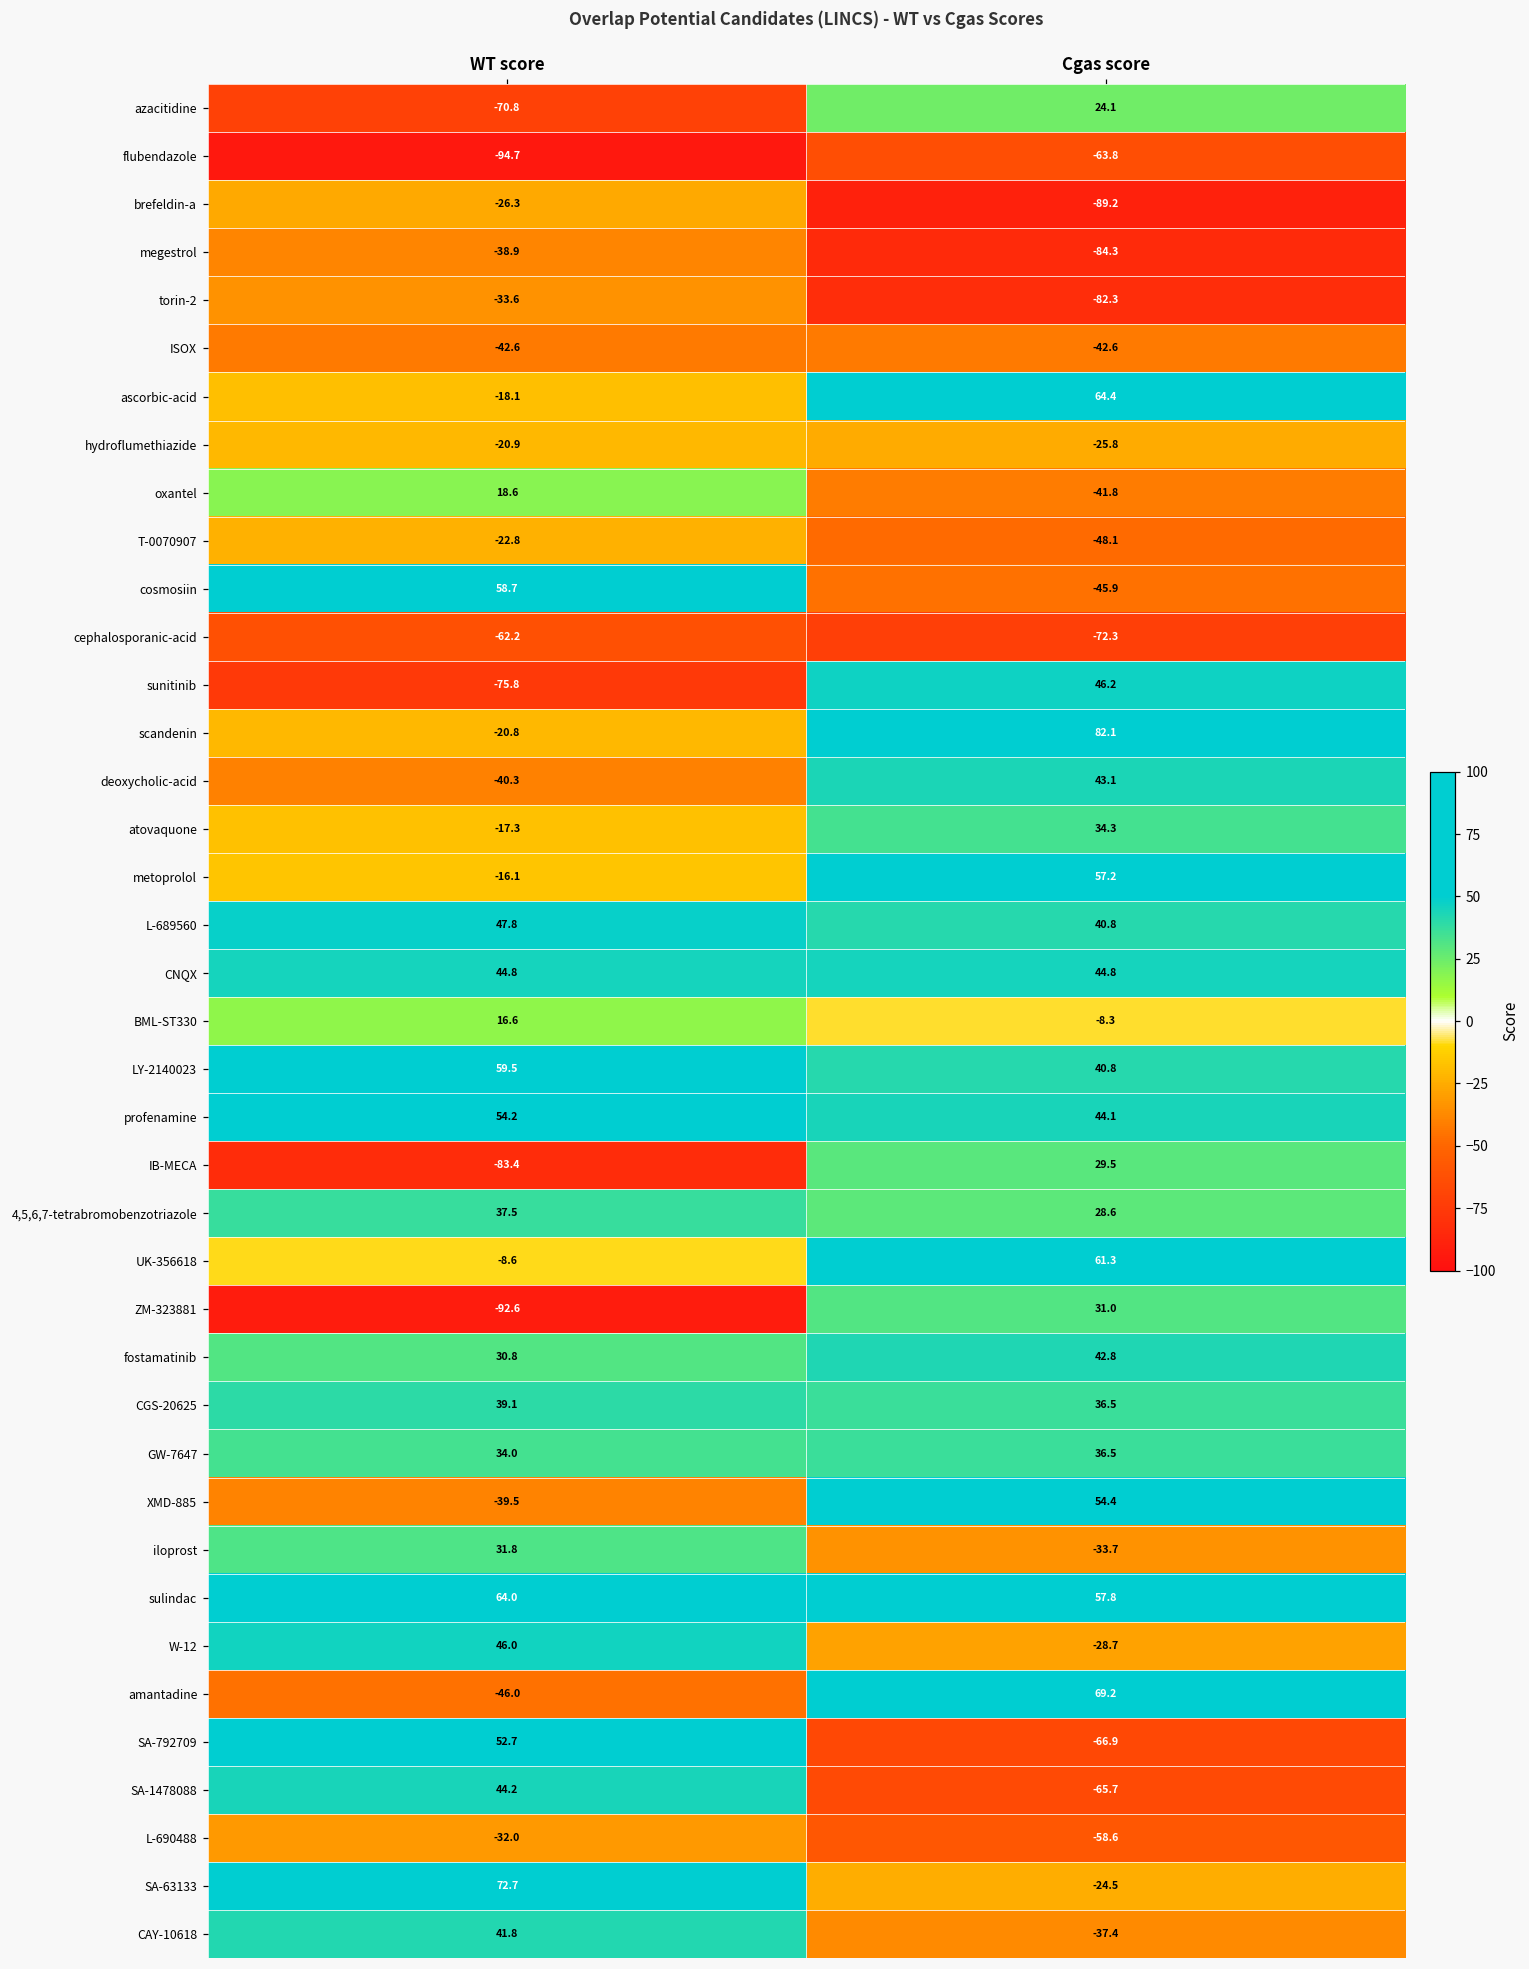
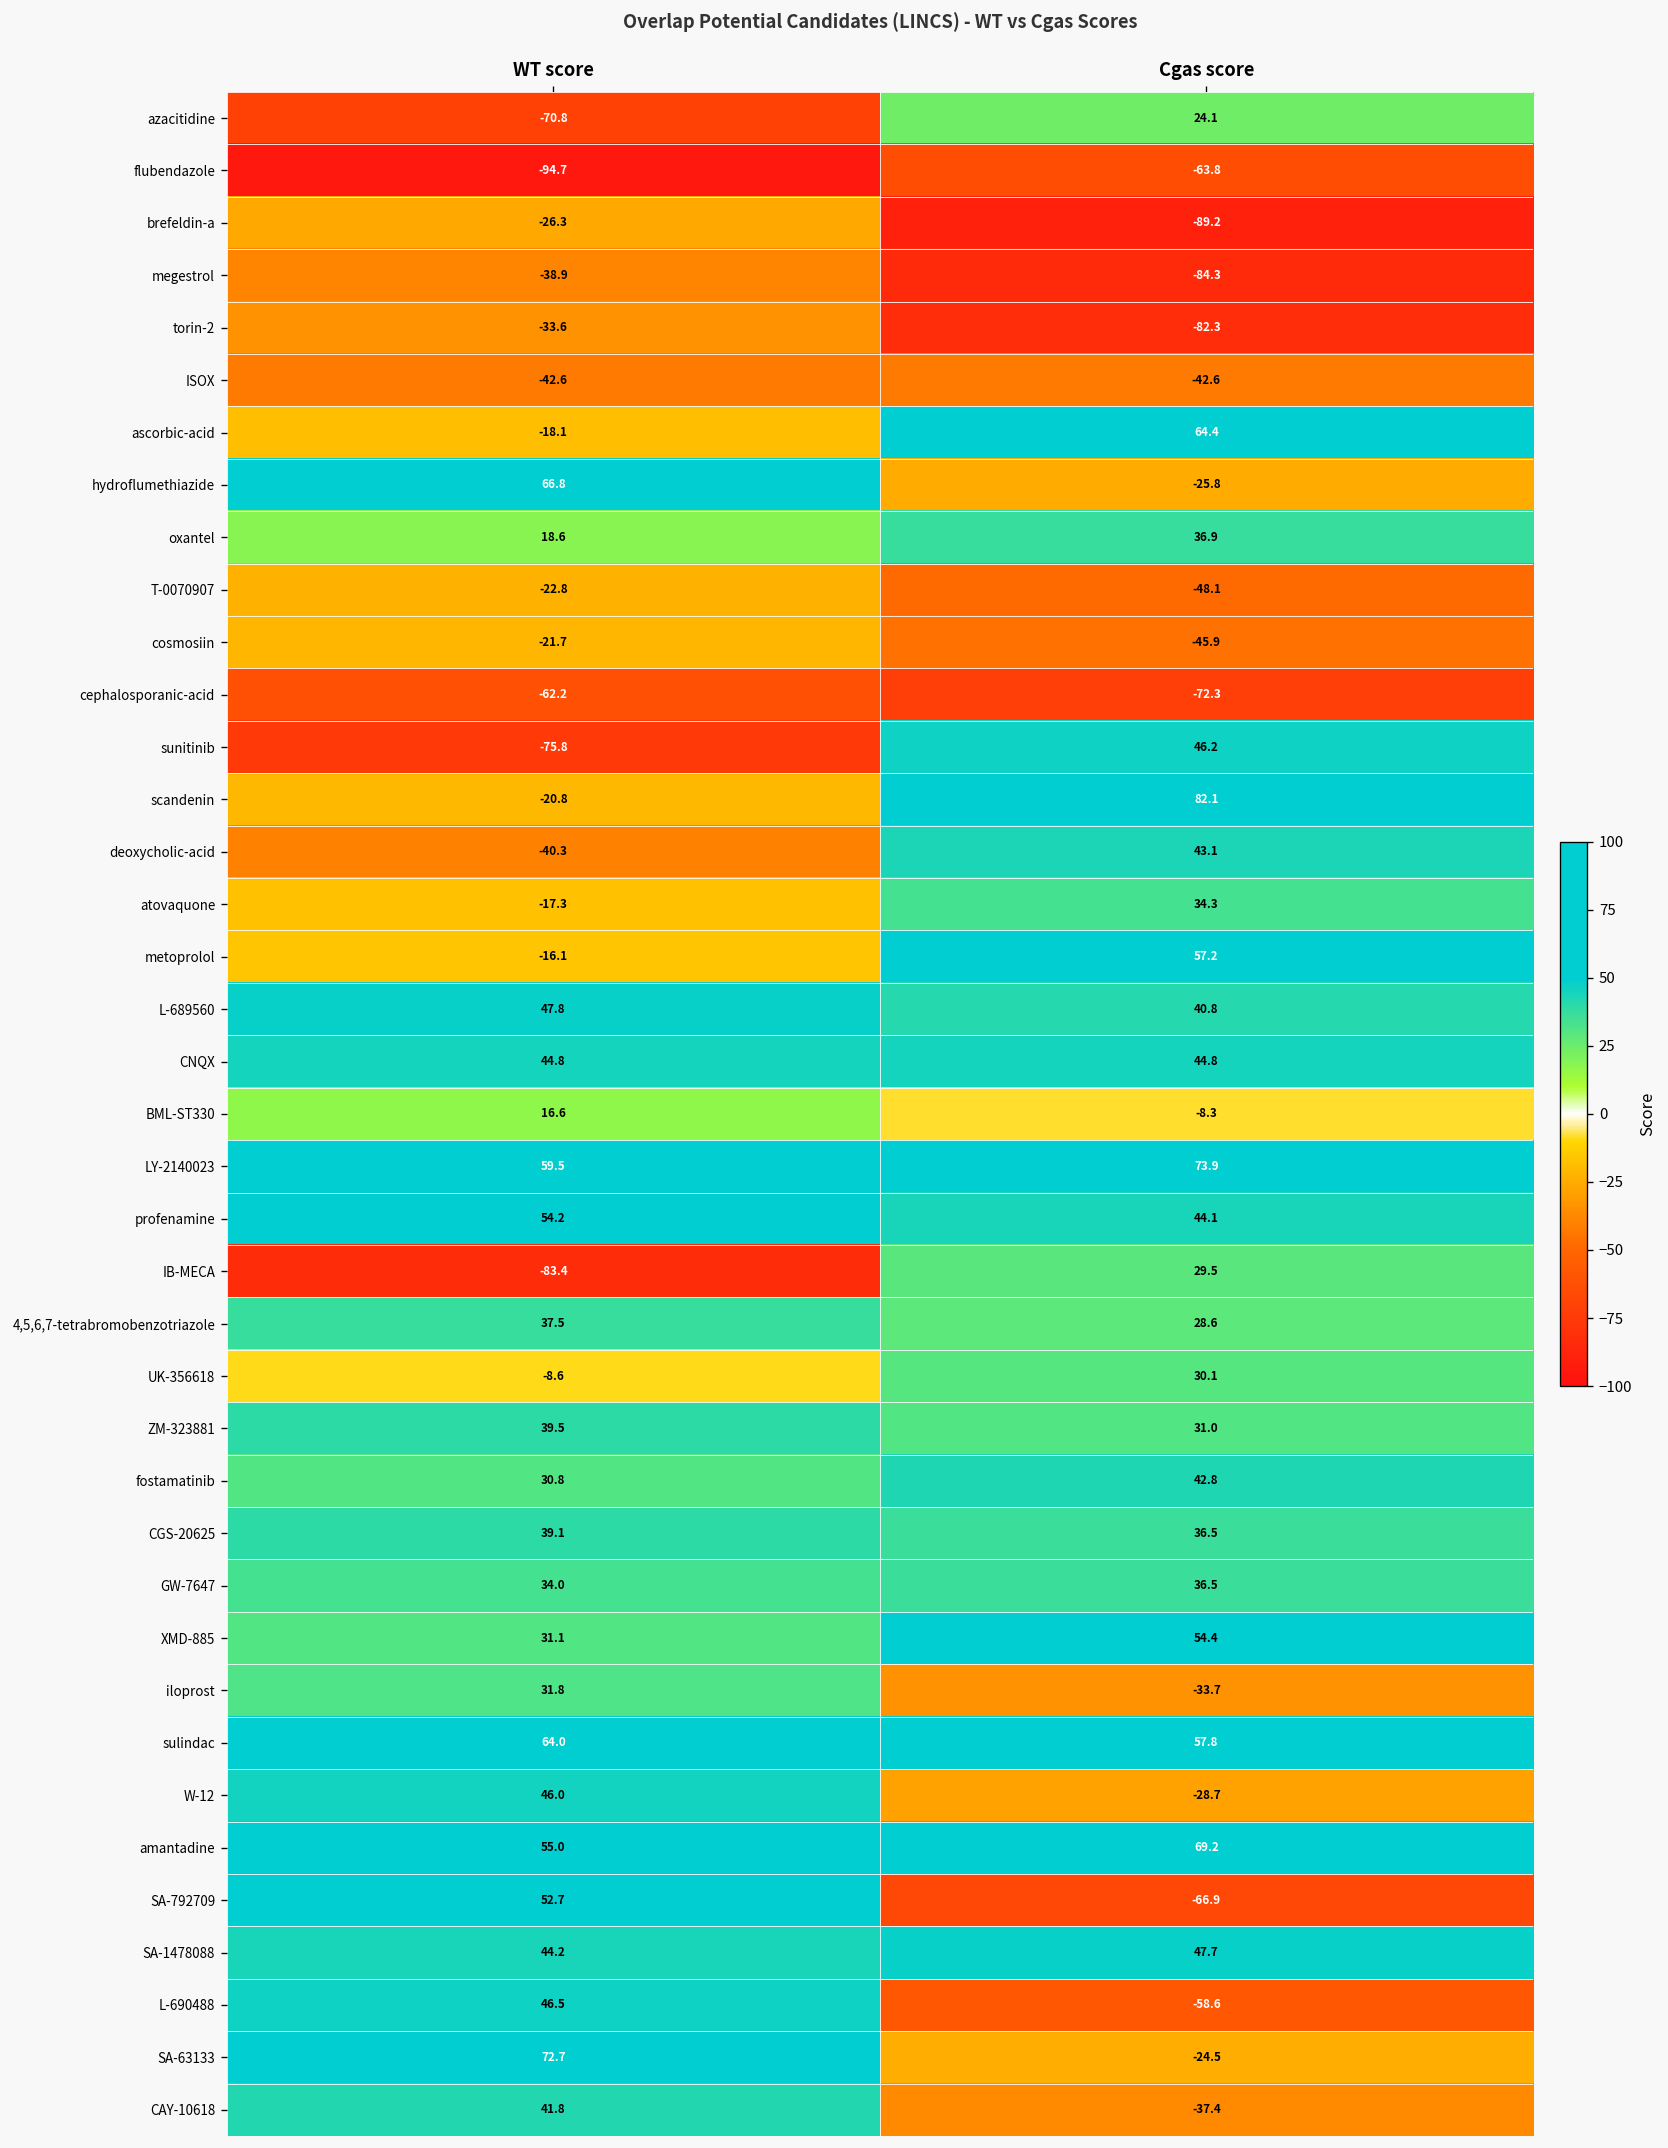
  {
    "azacitidine": {
      "WT score": -70.8,
      "Cgas score": 24.1
    },
    "flubendazole": {
      "WT score": -94.7,
      "Cgas score": -63.8
    },
    "brefeldin-a": {
      "WT score": -26.3,
      "Cgas score": -89.2
    },
    "megestrol": {
      "WT score": -38.9,
      "Cgas score": -84.3
    },
    "torin-2": {
      "WT score": -33.6,
      "Cgas score": -82.3
    },
    "ISOX": {
      "WT score": -42.6,
      "Cgas score": -42.6
    },
    "ascorbic-acid": {
      "WT score": -18.1,
      "Cgas score": 64.4
    },
    "hydroflumethiazide": {
-     "WT score": -20.9,
+     "WT score": 66.8,
      "Cgas score": -25.8
    },
    "oxantel": {
      "WT score": 18.6,
-     "Cgas score": -41.8
+     "Cgas score": 36.9
    },
    "T-0070907": {
      "WT score": -22.8,
      "Cgas score": -48.1
    },
    "cosmosiin": {
-     "WT score": 58.7,
+     "WT score": -21.7,
      "Cgas score": -45.9
    },
    "cephalosporanic-acid": {
      "WT score": -62.2,
      "Cgas score": -72.3
    },
    "sunitinib": {
      "WT score": -75.8,
      "Cgas score": 46.2
    },
    "scandenin": {
      "WT score": -20.8,
      "Cgas score": 82.1
    },
    "deoxycholic-acid": {
      "WT score": -40.3,
      "Cgas score": 43.1
    },
    "atovaquone": {
      "WT score": -17.3,
      "Cgas score": 34.3
    },
    "metoprolol": {
      "WT score": -16.1,
      "Cgas score": 57.2
    },
    "L-689560": {
      "WT score": 47.8,
      "Cgas score": 40.8
    },
    "CNQX": {
      "WT score": 44.8,
      "Cgas score": 44.8
    },
    "BML-ST330": {
      "WT score": 16.6,
      "Cgas score": -8.3
    },
    "LY-2140023": {
      "WT score": 59.5,
-     "Cgas score": 40.8
+     "Cgas score": 73.9
    },
    "profenamine": {
      "WT score": 54.2,
      "Cgas score": 44.1
    },
    "IB-MECA": {
      "WT score": -83.4,
      "Cgas score": 29.5
    },
    "4,5,6,7-tetrabromobenzotriazole": {
      "WT score": 37.5,
      "Cgas score": 28.6
    },
    "UK-356618": {
      "WT score": -8.6,
-     "Cgas score": 61.3
+     "Cgas score": 30.1
    },
    "ZM-323881": {
-     "WT score": -92.6,
+     "WT score": 39.5,
      "Cgas score": 31.0
    },
    "fostamatinib": {
      "WT score": 30.8,
      "Cgas score": 42.8
    },
    "CGS-20625": {
      "WT score": 39.1,
      "Cgas score": 36.5
    },
    "GW-7647": {
      "WT score": 34.0,
      "Cgas score": 36.5
    },
    "XMD-885": {
-     "WT score": -39.5,
+     "WT score": 31.1,
      "Cgas score": 54.4
    },
    "iloprost": {
      "WT score": 31.8,
      "Cgas score": -33.7
    },
    "sulindac": {
      "WT score": 64.0,
      "Cgas score": 57.8
    },
    "W-12": {
      "WT score": 46.0,
      "Cgas score": -28.7
    },
    "amantadine": {
-     "WT score": -46.0,
+     "WT score": 55.0,
      "Cgas score": 69.2
    },
    "SA-792709": {
      "WT score": 52.7,
      "Cgas score": -66.9
    },
    "SA-1478088": {
      "WT score": 44.2,
-     "Cgas score": -65.7
+     "Cgas score": 47.7
    },
    "L-690488": {
-     "WT score": -32.0,
+     "WT score": 46.5,
      "Cgas score": -58.6
    },
    "SA-63133": {
      "WT score": 72.7,
      "Cgas score": -24.5
    },
    "CAY-10618": {
      "WT score": 41.8,
      "Cgas score": -37.4
    }
  }
